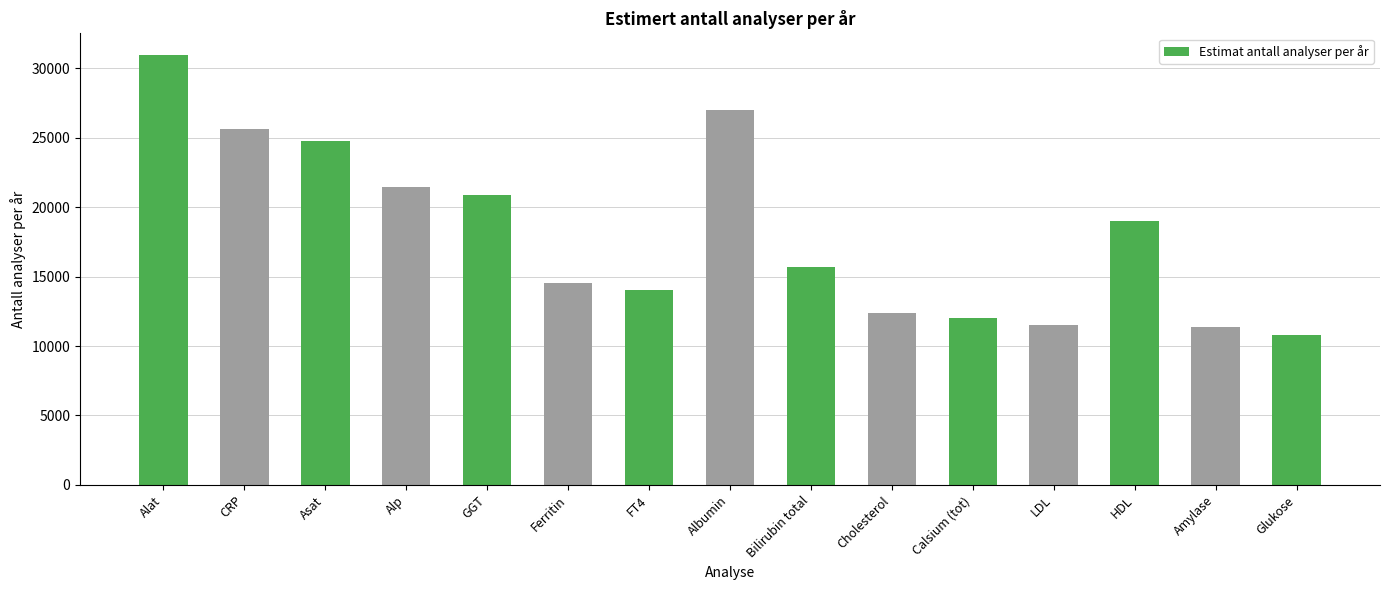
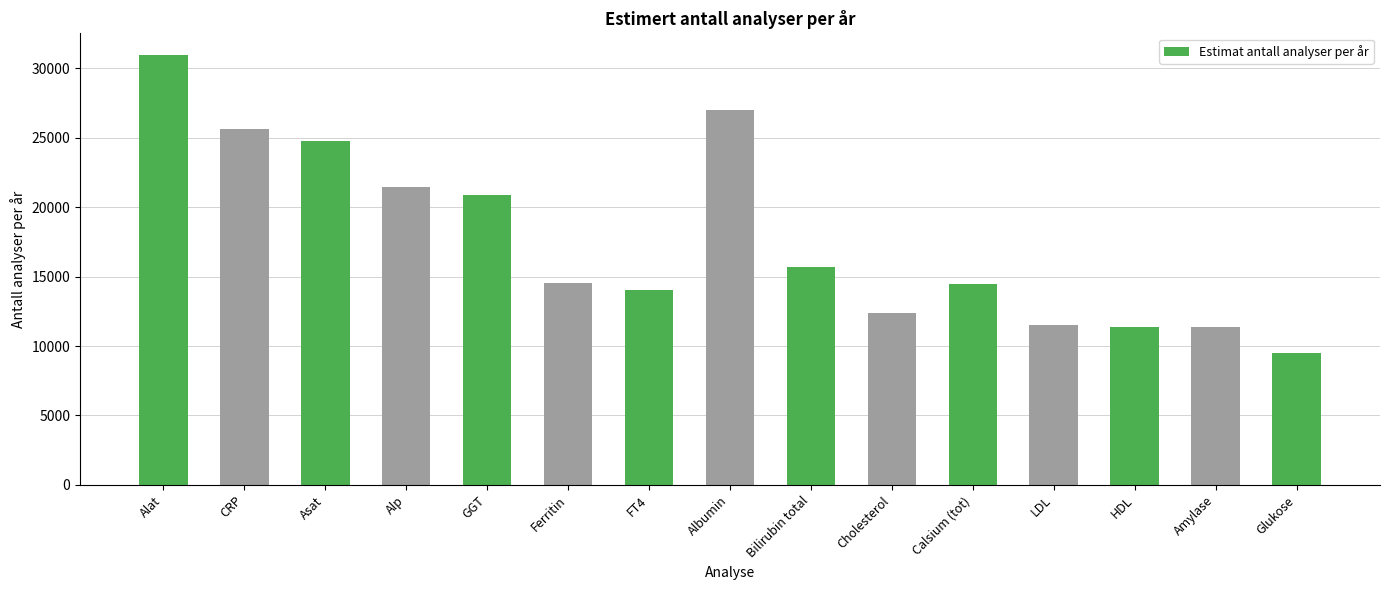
  {
    "Alat": 31000,
    "CRP": 25600,
    "Asat": 24800,
    "Alp": 21400,
    "GGT": 20900,
    "Ferritin": 14500,
    "FT4": 14000,
    "Albumin": 27000,
    "Bilirubin total": 15700,
    "Cholesterol": 12400,
-   "Calsium (tot)": 12000,
+   "Calsium (tot)": 14500,
    "LDL": 11500,
-   "HDL": 19000,
+   "HDL": 11400,
    "Amylase": 11400,
-   "Glukose": 10800
+   "Glukose": 9500
  }
